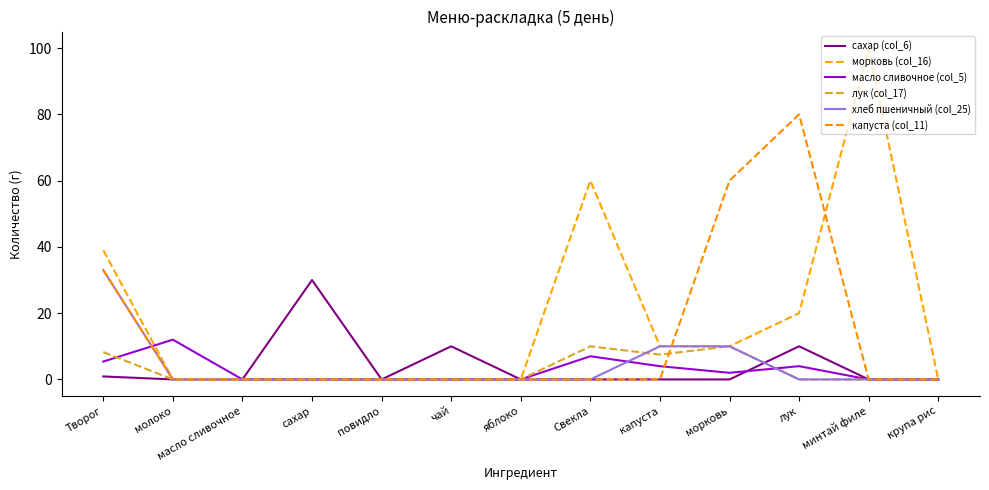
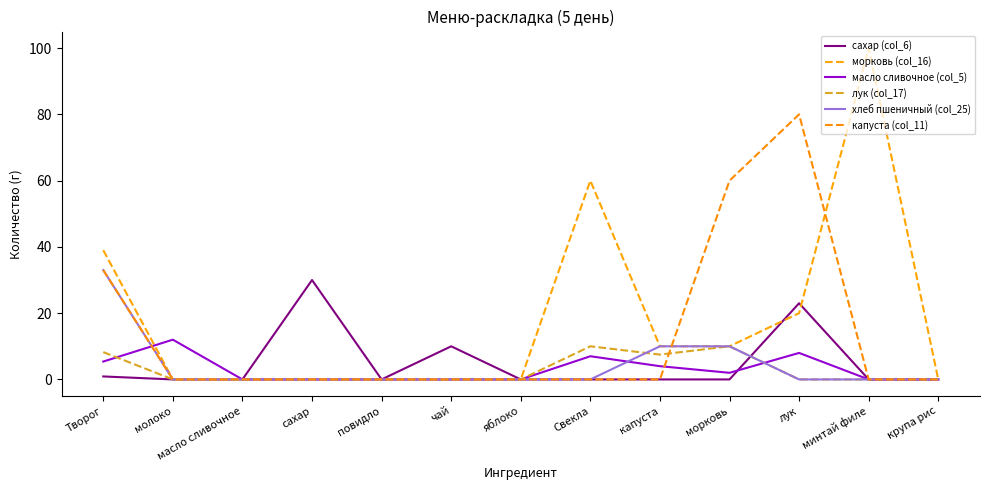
  {
    "сахар (col_6)": {
      "Творог": 1,
      "сахар": 30,
      "чай": 10,
      "морковь": 0,
-     "лук": 10
+     "лук": 23
    },
    "масло сливочное (col_5)": {
      "Творог": 5,
      "молоко": 12,
      "Свекла": 7,
      "капуста": 4,
      "морковь": 2,
-     "лук": 4
+     "лук": 8
    }
  }
